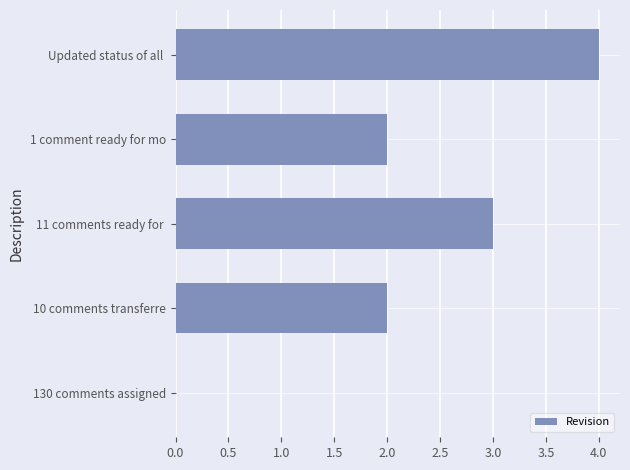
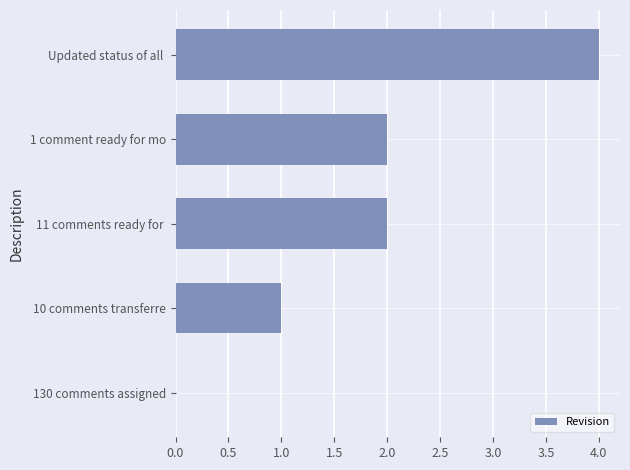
  {
    "Updated status of all": 4,
    "1 comment ready for mo": 2,
-   "11 comments ready for": 3,
-   "10 comments transferre": 2,
+   "11 comments ready for": 2,
+   "10 comments transferre": 1,
    "130 comments assigned": 0
  }
